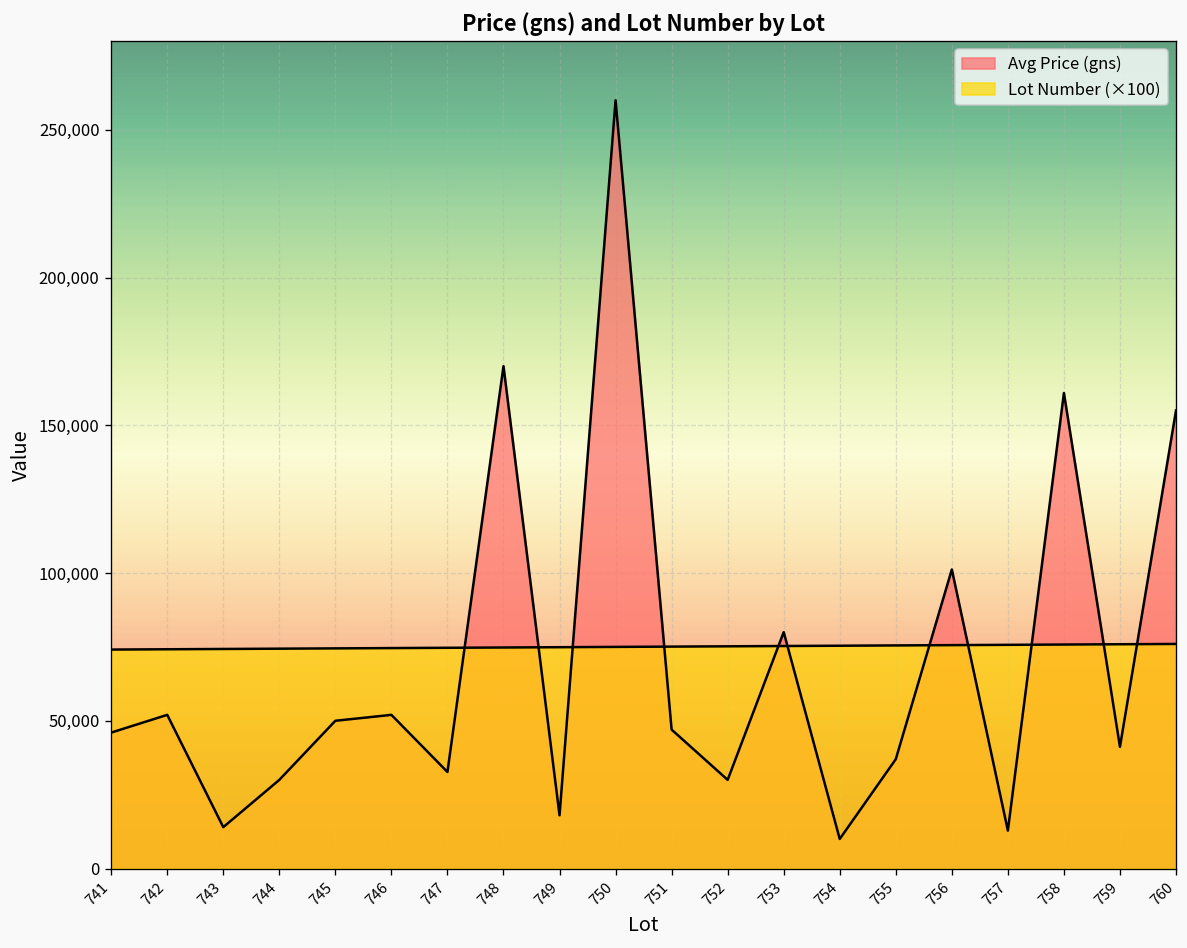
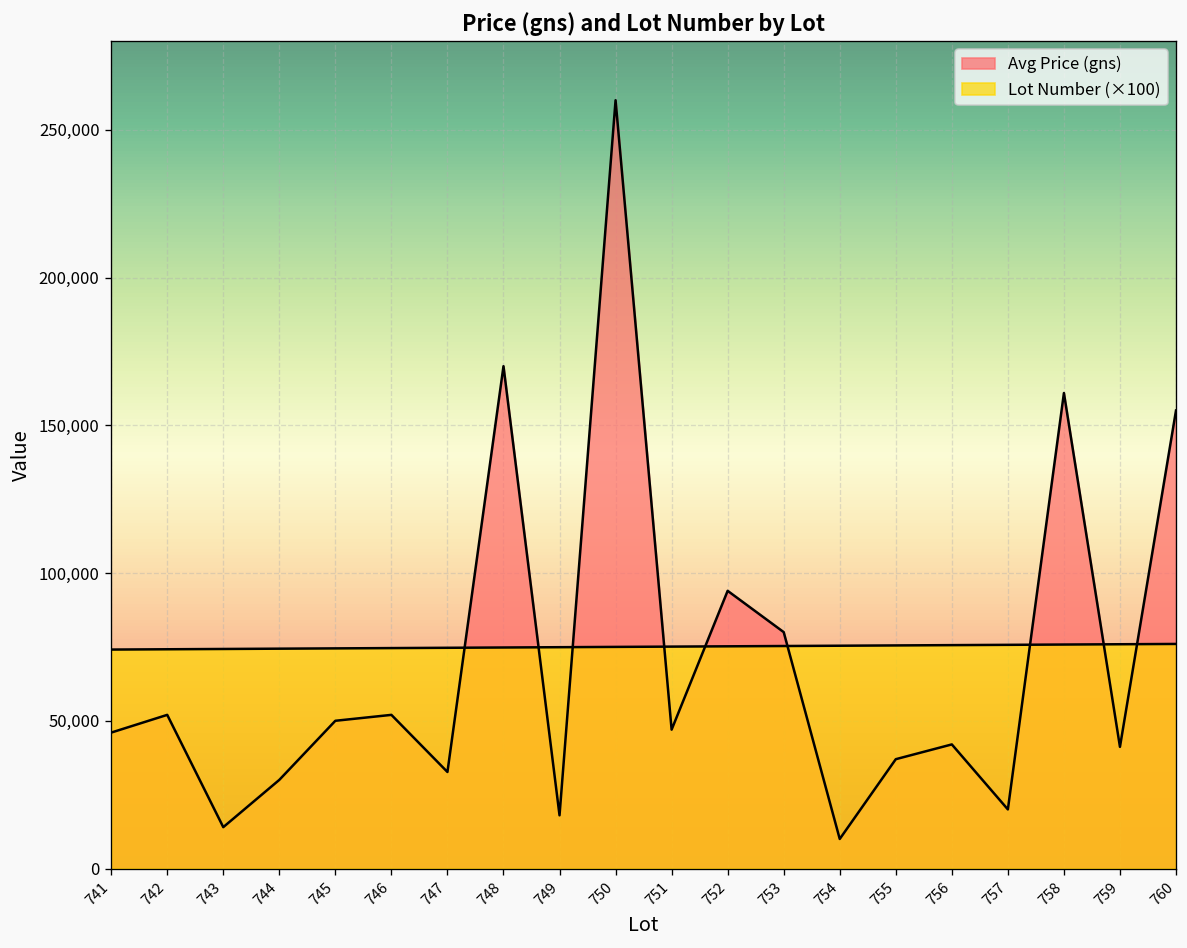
  {
    "Avg Price (gns)": {
      "741": "46,000",
      "742": "52,000",
      "743": "14,000",
      "744": "30,000",
      "745": "50,000",
      "746": "52,000",
      "747": "33,000",
      "748": "170,000",
      "749": "18,000",
      "750": "260,000",
      "751": "47,000",
-     "752": "30,000",
+     "752": "94,000",
      "753": "80,000",
      "754": "10,000",
      "755": "37,000",
-     "756": "101,000",
-     "757": "13,000",
+     "756": "42,000",
+     "757": "20,000",
      "758": "161,000",
      "759": "41,000",
      "760": "155,000"
    },
    "Lot Number (×100)": {
      "741": "74,000",
      "742": "74,000",
      "743": "74,000",
      "744": "74,000",
      "745": "75,000",
      "746": "75,000",
      "747": "75,000",
      "748": "75,000",
      "749": "75,000",
      "750": "75,000",
      "751": "75,000",
      "752": "75,000",
      "753": "75,000",
      "754": "75,000",
      "755": "76,000",
      "756": "76,000",
      "757": "76,000",
      "758": "76,000",
      "759": "76,000",
      "760": "76,000"
    }
  }
